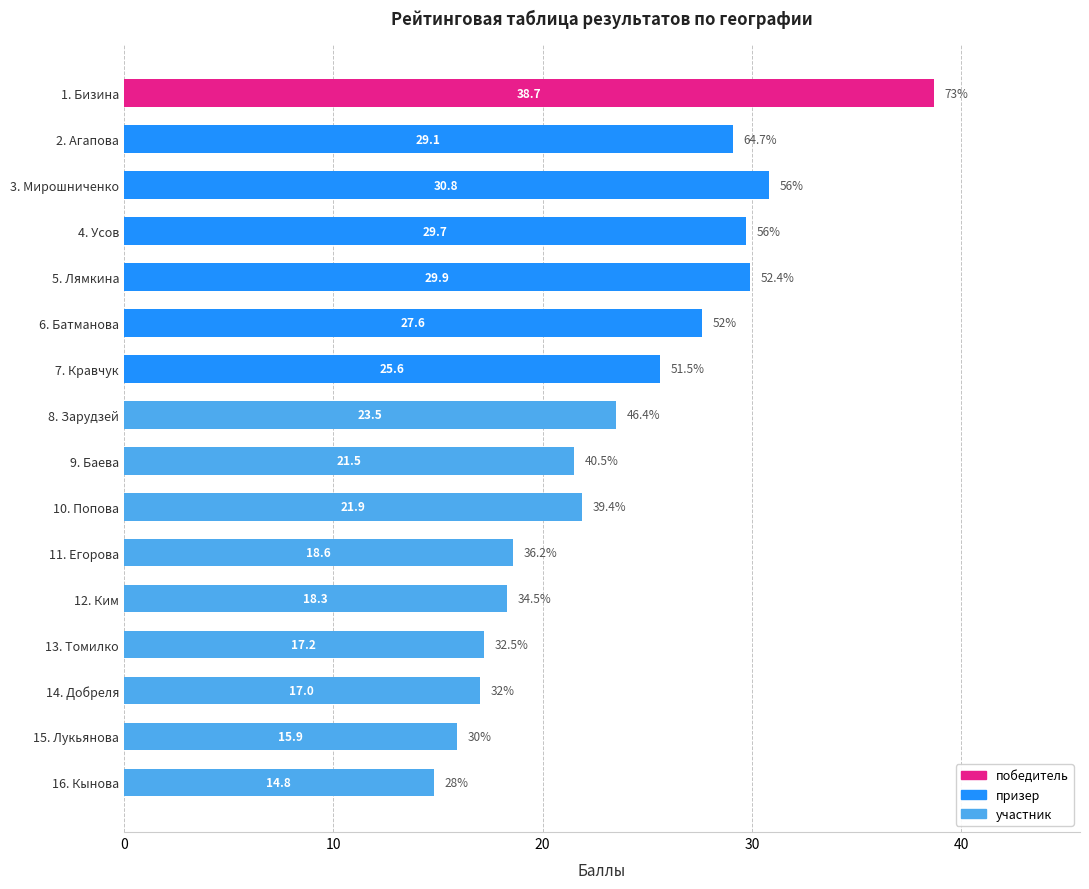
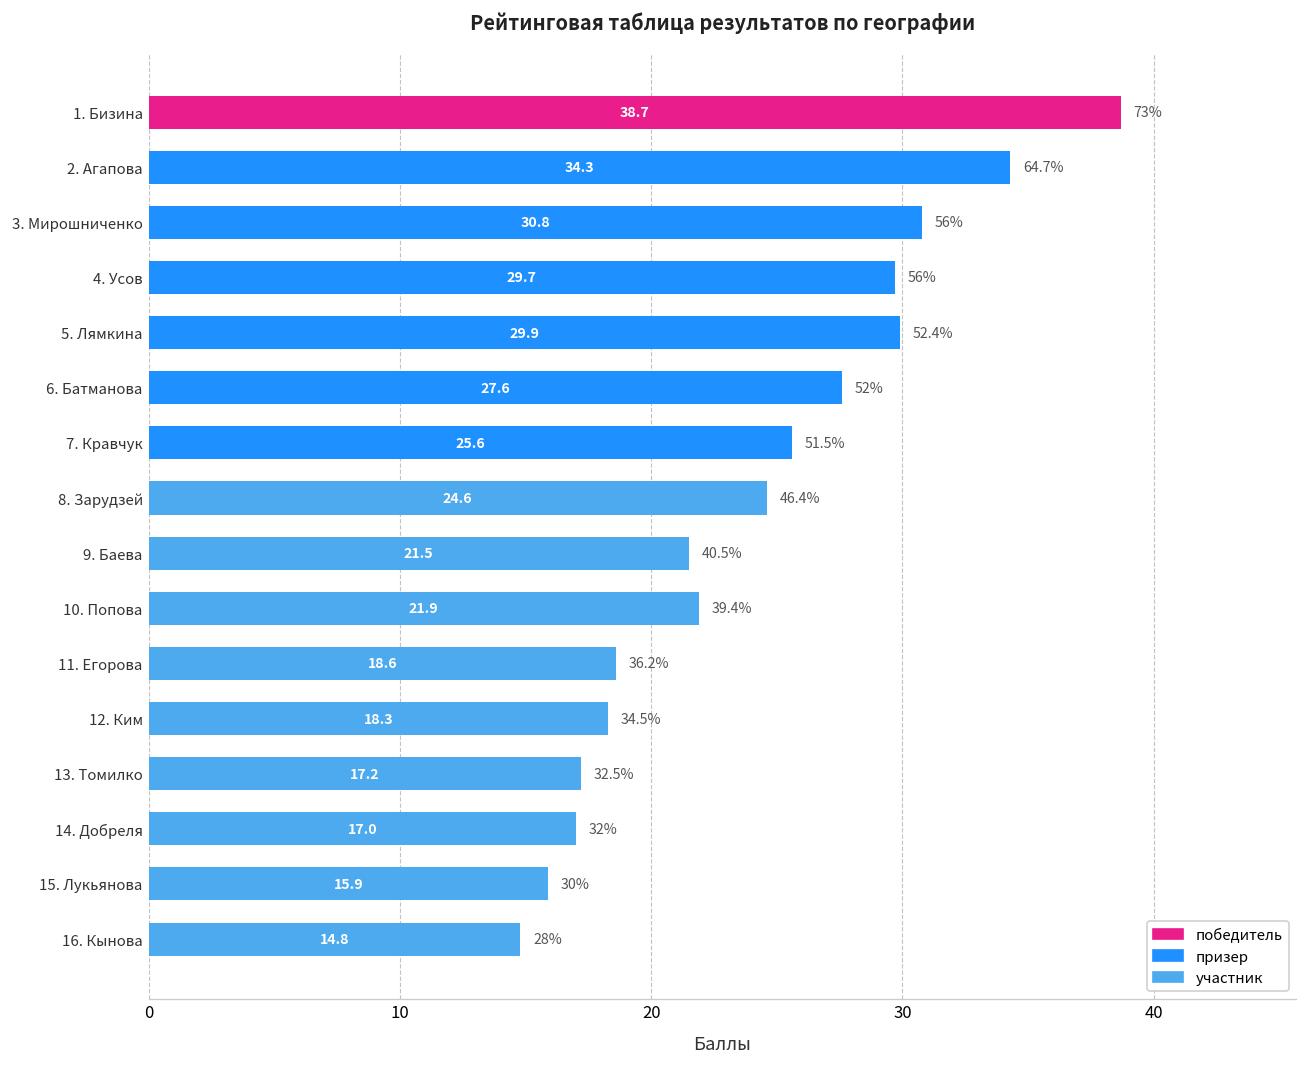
  {
    "1. Бизина": 38.7,
-   "2. Агапова": 29.1,
+   "2. Агапова": 34.3,
    "3. Мирошниченко": 30.8,
    "4. Усов": 29.7,
    "5. Лямкина": 29.9,
    "6. Батманова": 27.6,
    "7. Кравчук": 25.6,
-   "8. Зарудзей": 23.5,
+   "8. Зарудзей": 24.6,
    "9. Баева": 21.5,
    "10. Попова": 21.9,
    "11. Егорова": 18.6,
    "12. Ким": 18.3,
    "13. Томилко": 17.2,
    "14. Добреля": 17.0,
    "15. Лукьянова": 15.9,
    "16. Кынова": 14.8
  }
